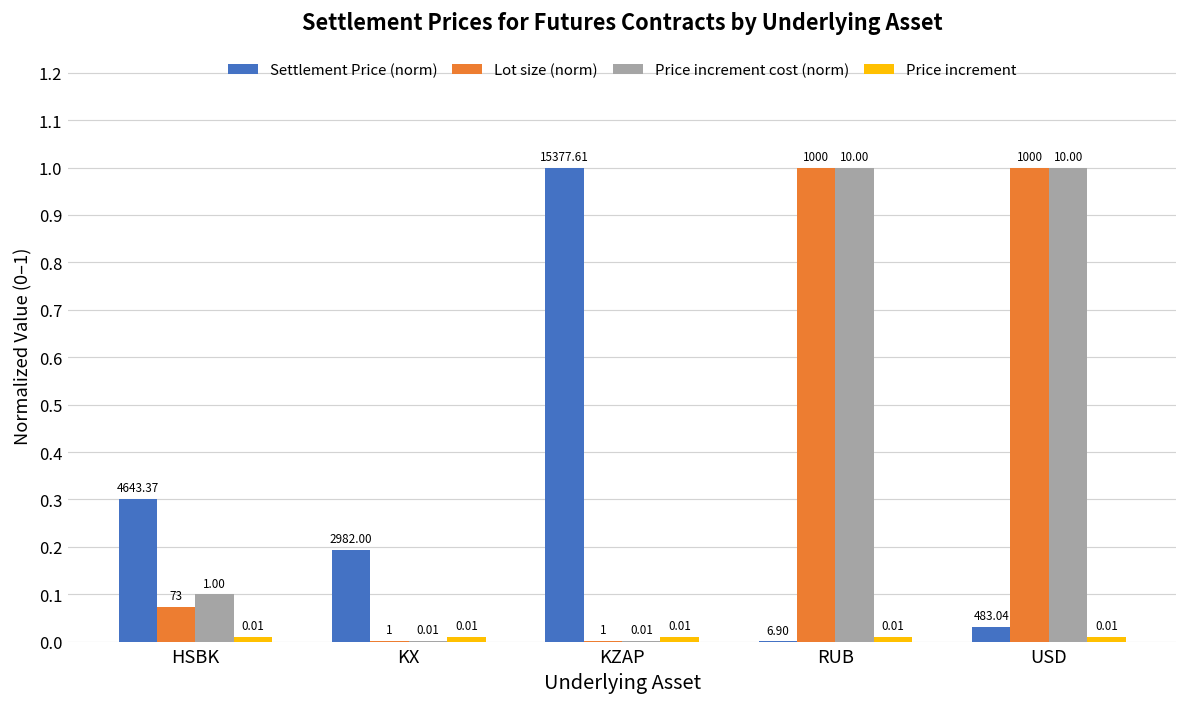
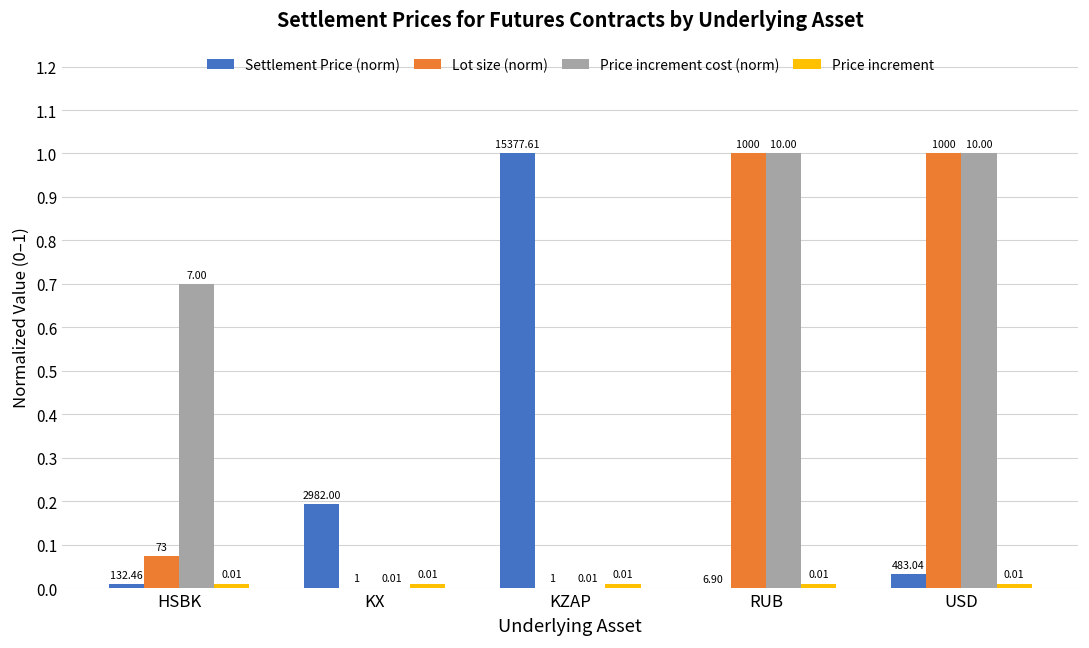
  {
    "Settlement Price (norm)": {
-     "HSBK": 4643.37
+     "HSBK": 132.46
    },
    "Price increment cost (norm)": {
-     "HSBK": 1.00
+     "HSBK": 7.00
    },
    "Price increment": {
      "HSBK": 0.01,
      "KX": 0.01,
      "KZAP": 0.01,
      "RUB": 0.01,
      "USD": 0.01
    }
  }
